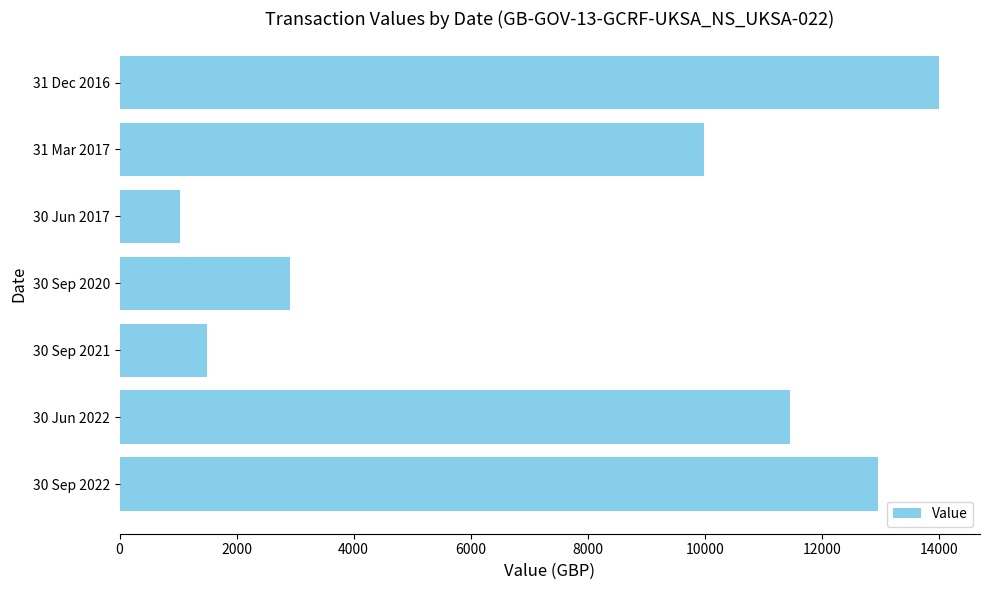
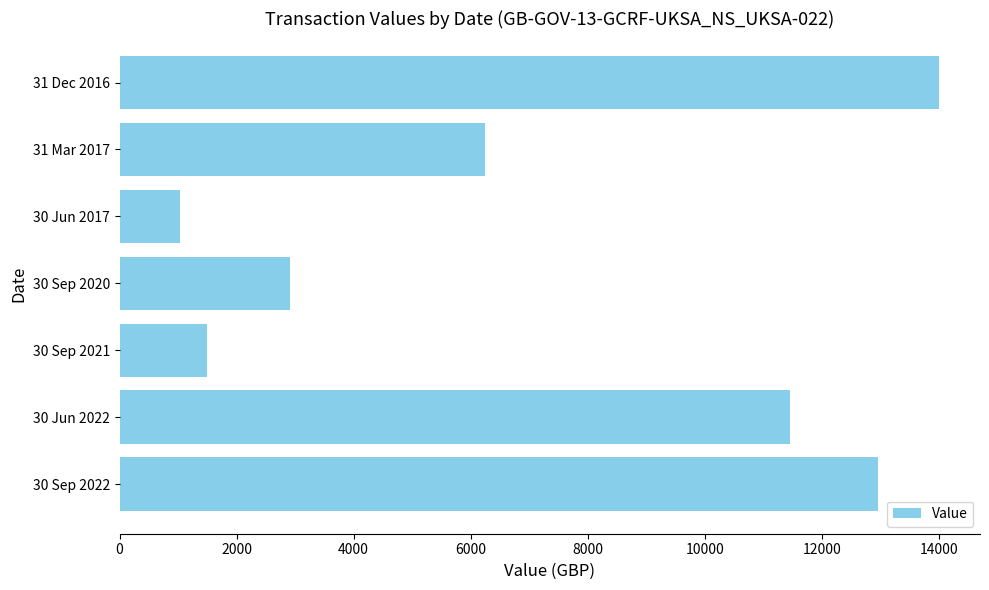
  {
    "31 Dec 2016": 14000,
-   "31 Mar 2017": 10000,
+   "31 Mar 2017": 6200,
    "30 Jun 2017": 1000,
    "30 Sep 2020": 2900,
    "30 Sep 2021": 1500,
    "30 Jun 2022": 11500,
    "30 Sep 2022": 13000
  }
